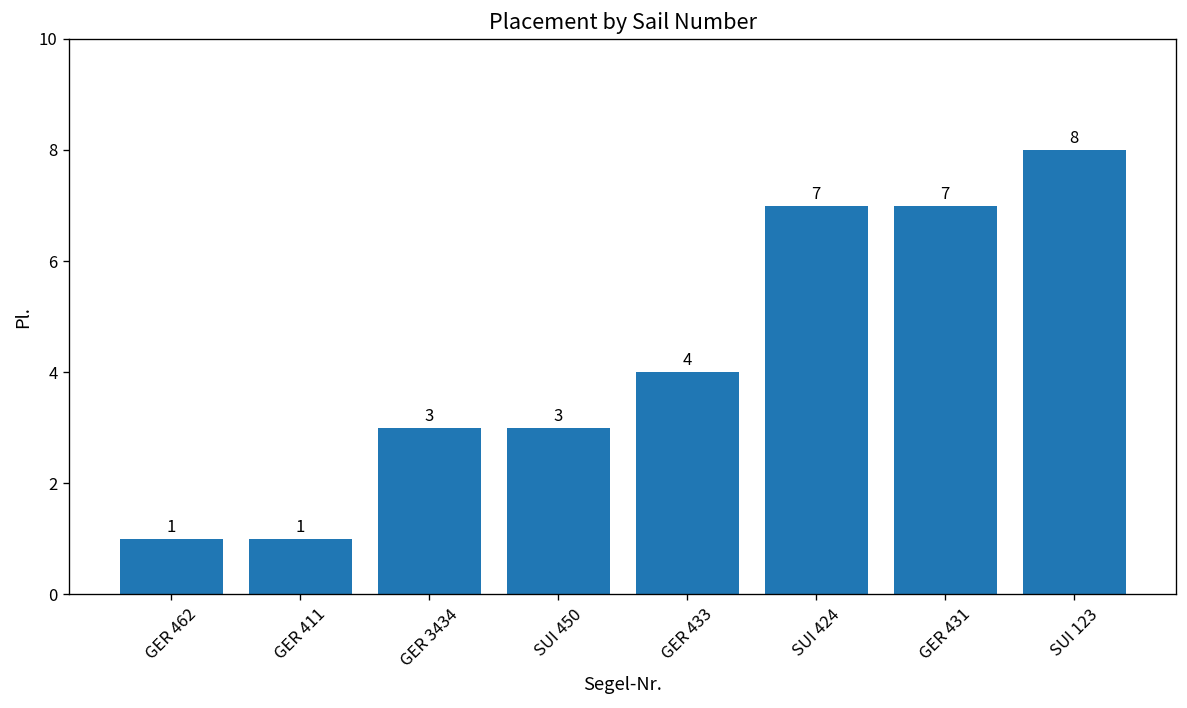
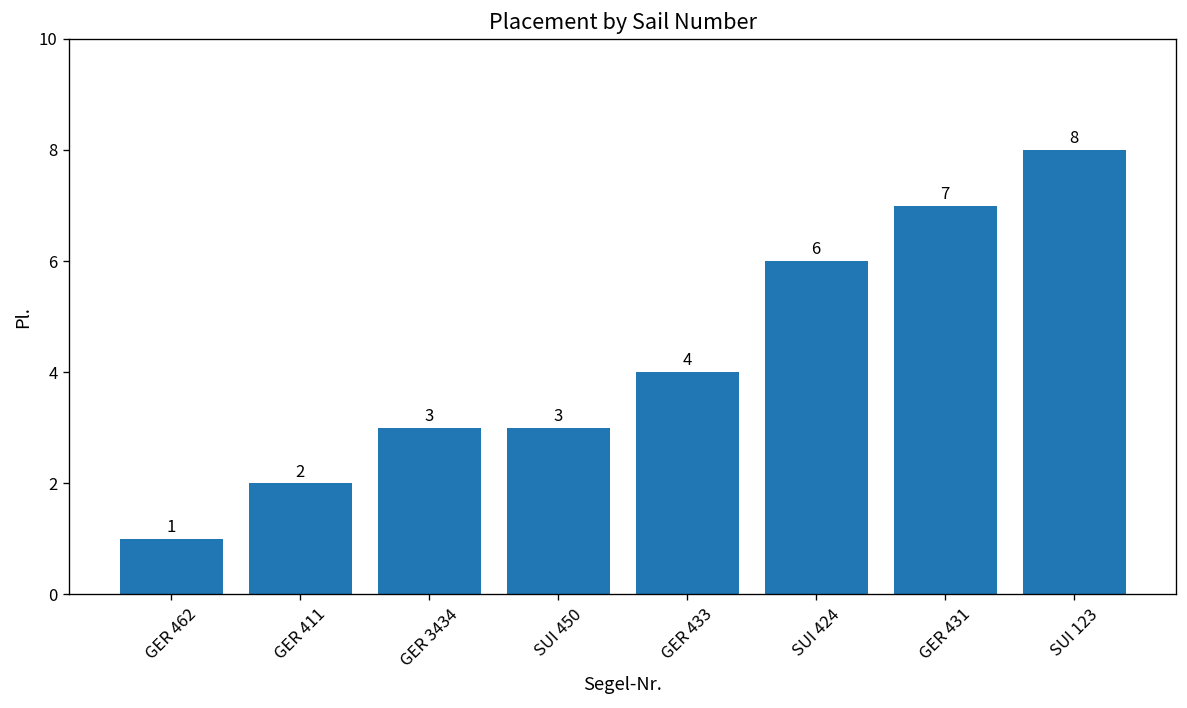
  {
    "GER 462": 1,
-   "GER 411": 1,
+   "GER 411": 2,
    "GER 3434": 3,
    "SUI 450": 3,
    "GER 433": 4,
-   "SUI 424": 7,
+   "SUI 424": 6,
    "GER 431": 7,
    "SUI 123": 8
  }
